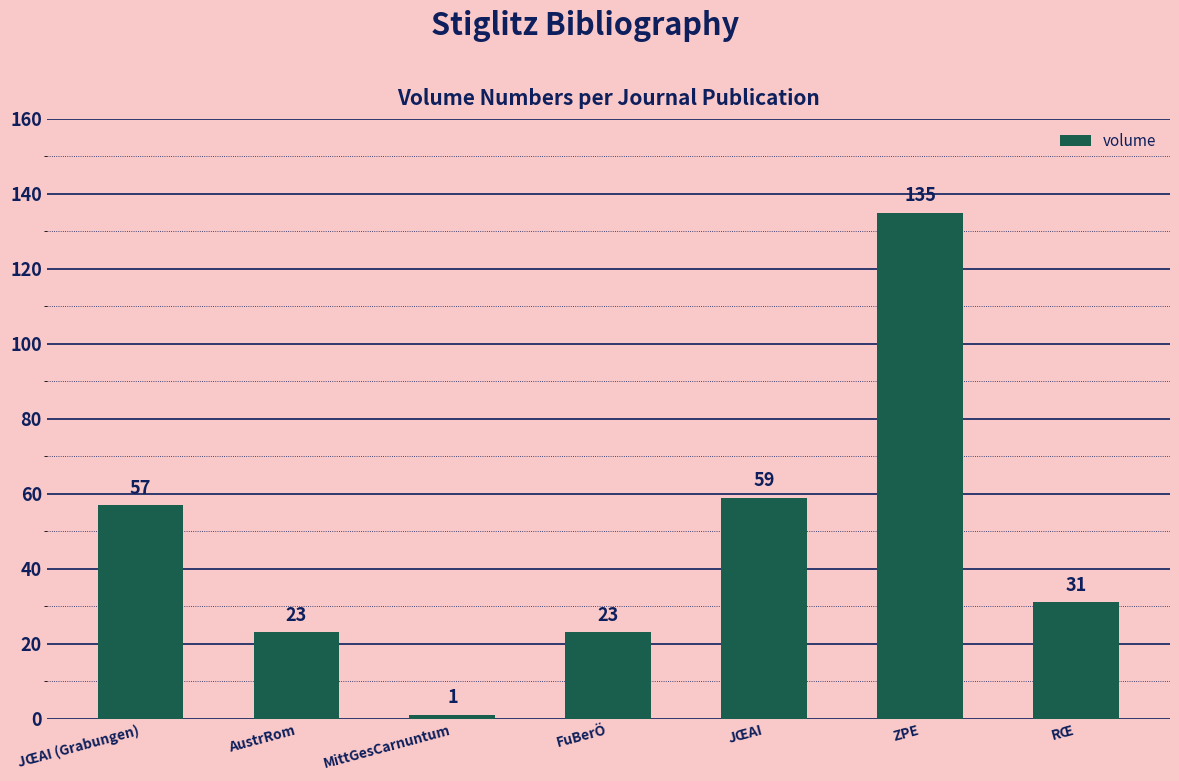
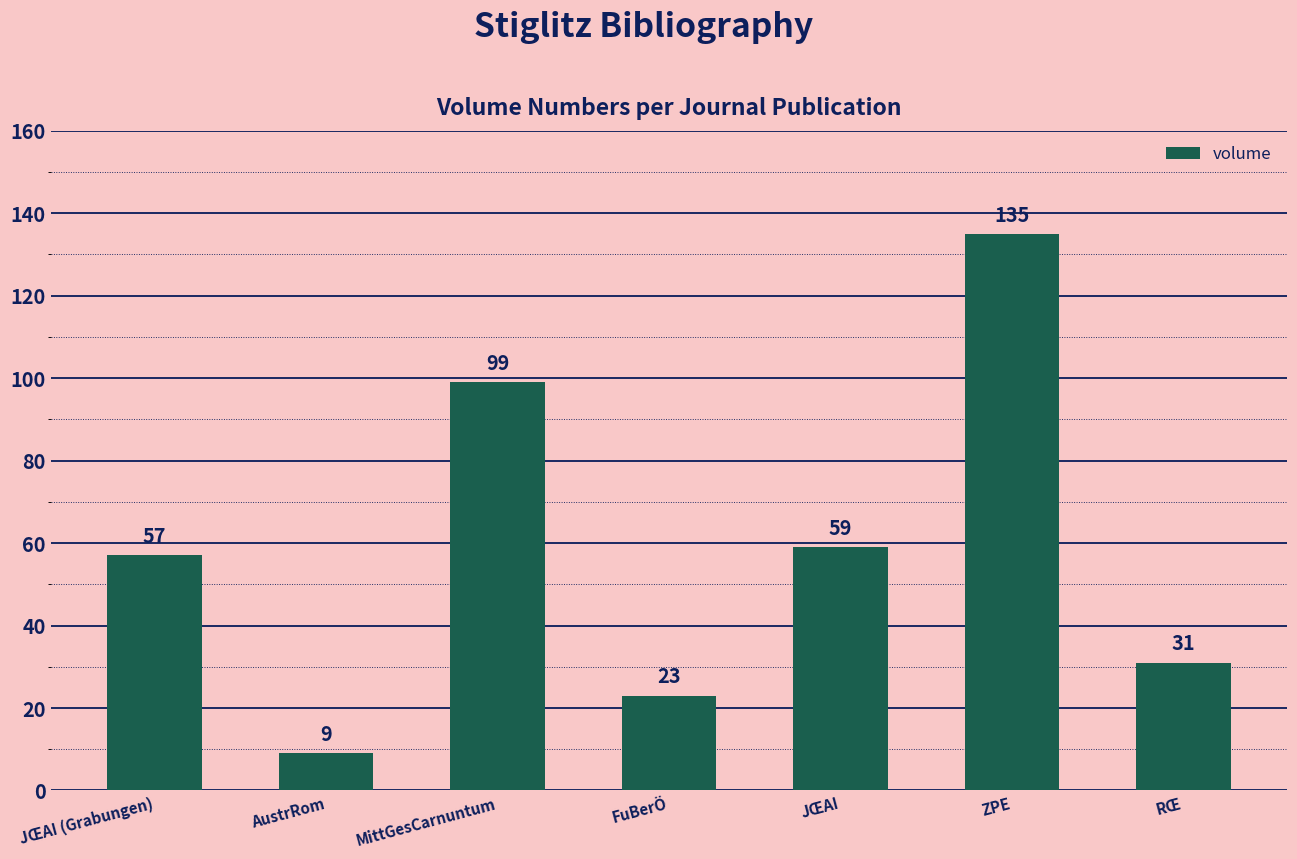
  {
    "JŒAI (Grabungen)": 57,
-   "AustrRom": 23,
-   "MittGesCarnuntum": 1,
+   "AustrRom": 9,
+   "MittGesCarnuntum": 99,
    "FuBerÖ": 23,
    "JŒAI": 59,
    "ZPE": 135,
    "RŒ": 31
  }
